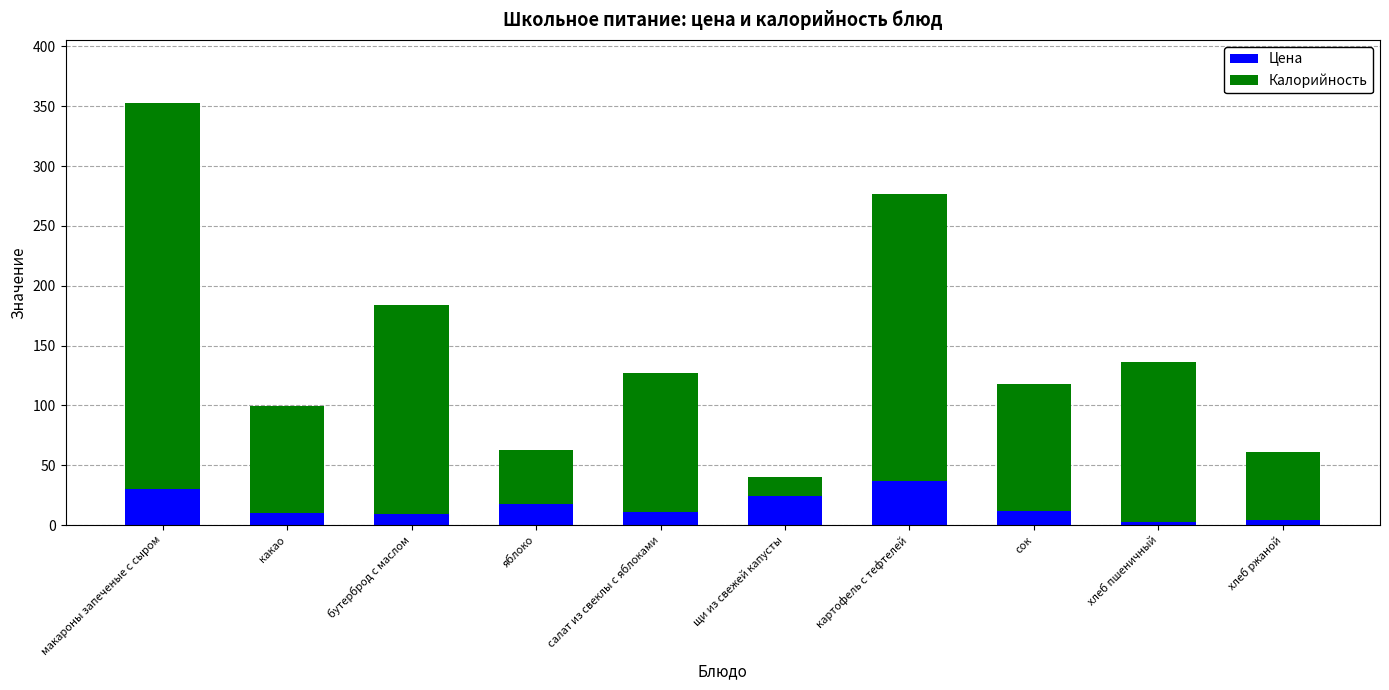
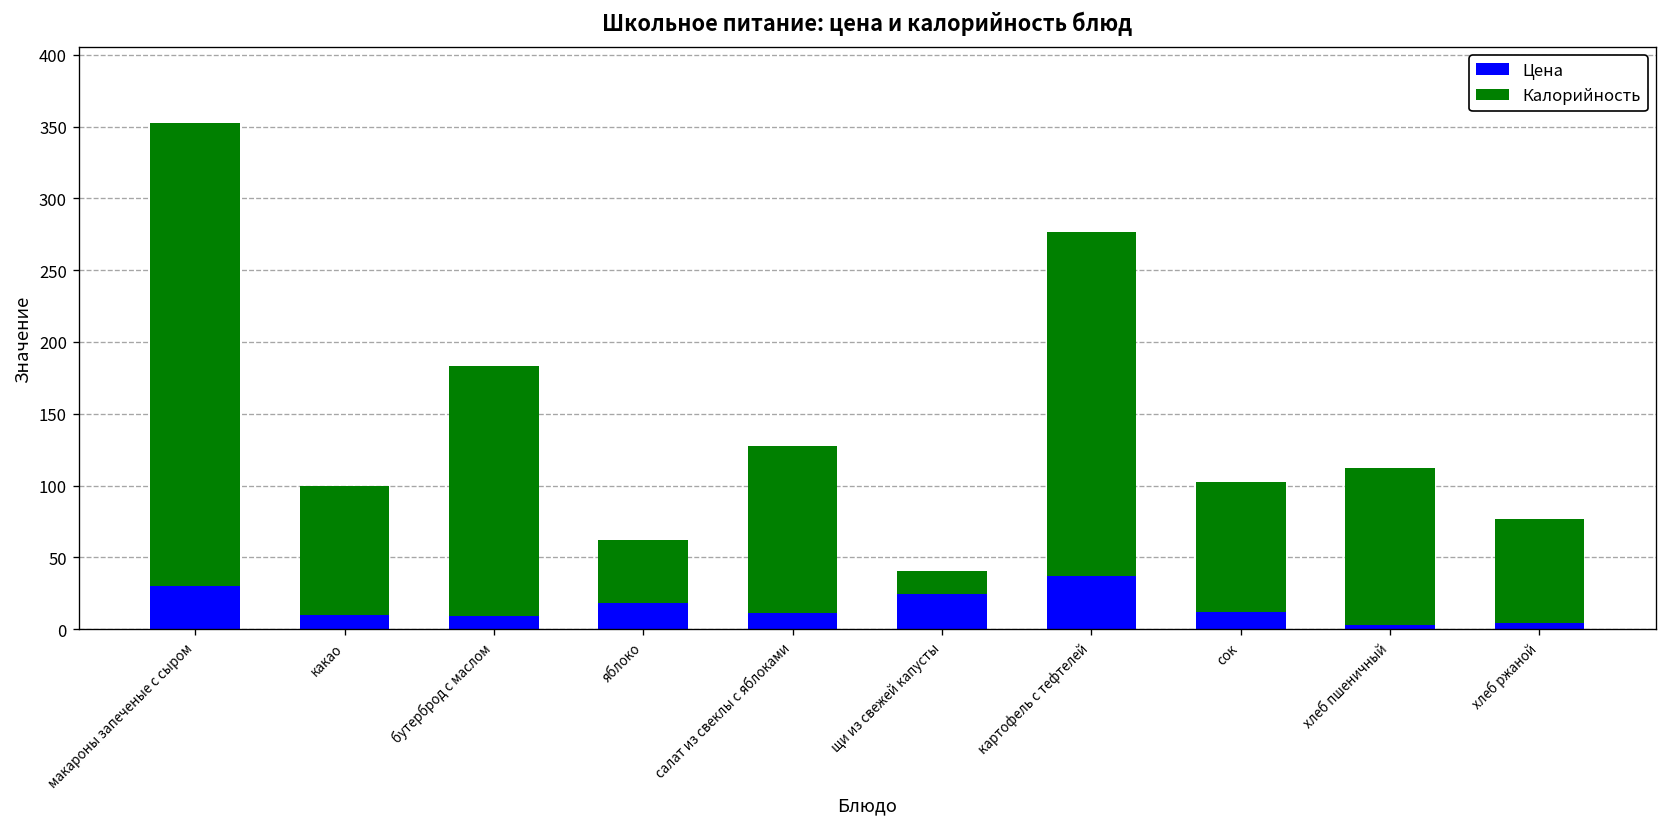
  {
    "Цена": {
      "макароны запеченые с сыром": 30,
      "какао": 10,
      "бутерброд с маслом": 9,
      "яблоко": 18,
      "салат из свеклы с яблоками": 11,
      "щи из свежей капусты": 25,
      "картофель с тефтелей": 37,
      "сок": 12,
      "хлеб пшеничный": 3,
      "хлеб ржаной": 5
    },
    "Калорийность": {
      "макароны запеченые с сыром": 323,
      "какао": 90,
      "бутерброд с маслом": 174,
      "яблоко": 44,
      "салат из свеклы с яблоками": 116,
      "щи из свежей капусты": 16,
      "картофель с тефтелей": 240,
-     "сок": 106,
-     "хлеб пшеничный": 133,
-     "хлеб ржаной": 57
+     "сок": 91,
+     "хлеб пшеничный": 109,
+     "хлеб ржаной": 72
    }
  }
